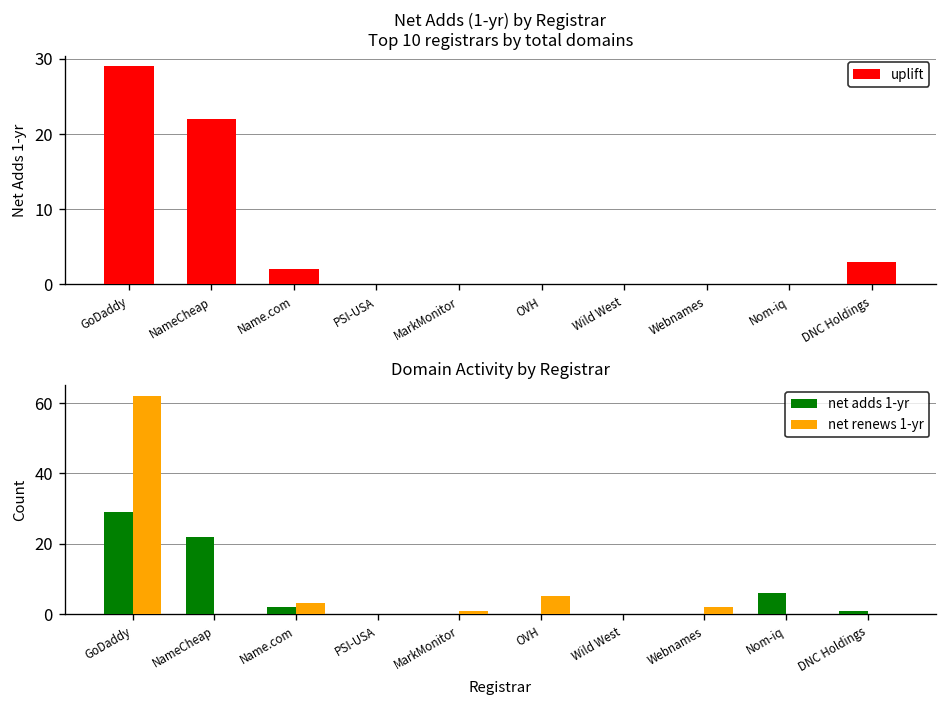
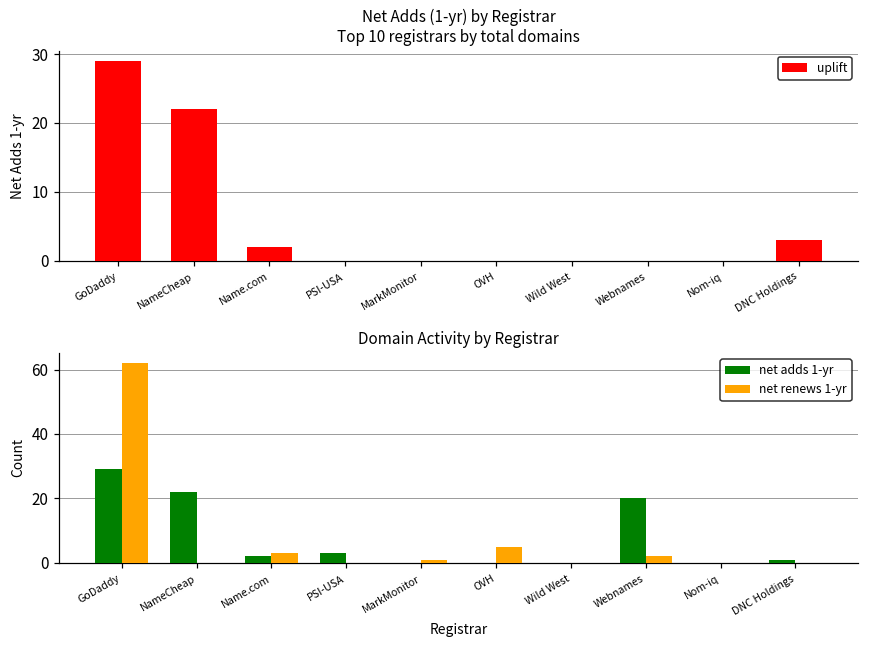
  {
    "Net Adds (1-yr) by Registrar Top 10 registrars by total domains": {
      "GoDaddy": 29,
      "NameCheap": 22,
      "Name.com": 2,
      "PSI-USA": 0,
      "MarkMonitor": 0,
      "OVH": 0,
      "Wild West": 0,
      "Webnames": 0,
      "Nom-iq": 0,
      "DNC Holdings": 3
    },
    "Domain Activity by Registrar": {
      "net adds 1-yr": {
        "GoDaddy": 29,
        "NameCheap": 22,
        "Name.com": 2,
-       "PSI-USA": 0,
+       "PSI-USA": 3,
        "MarkMonitor": 0,
        "OVH": 0,
        "Wild West": 0,
-       "Webnames": 0,
-       "Nom-iq": 6,
+       "Webnames": 20,
+       "Nom-iq": 0,
        "DNC Holdings": 1
      },
      "net renews 1-yr": {
        "GoDaddy": 62,
        "NameCheap": 0,
        "Name.com": 3,
        "PSI-USA": 0,
        "MarkMonitor": 1,
        "OVH": 5,
        "Wild West": 0,
        "Webnames": 2,
        "Nom-iq": 0,
        "DNC Holdings": 0
      }
    }
  }
